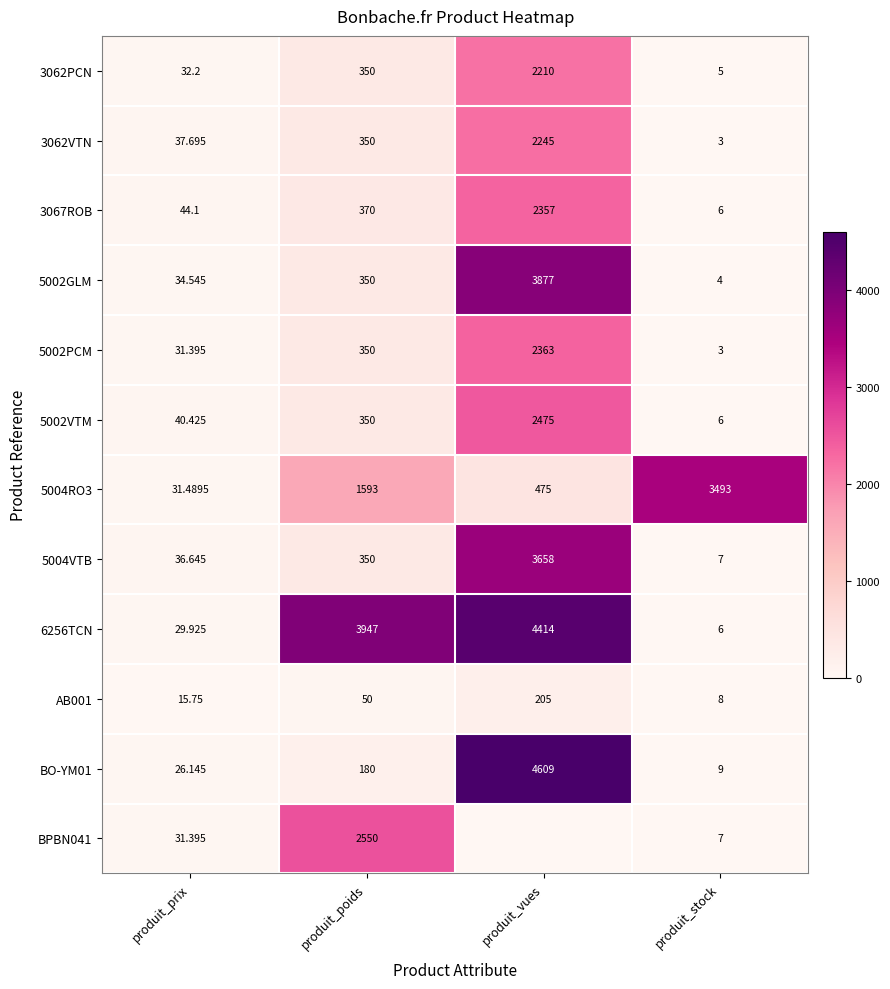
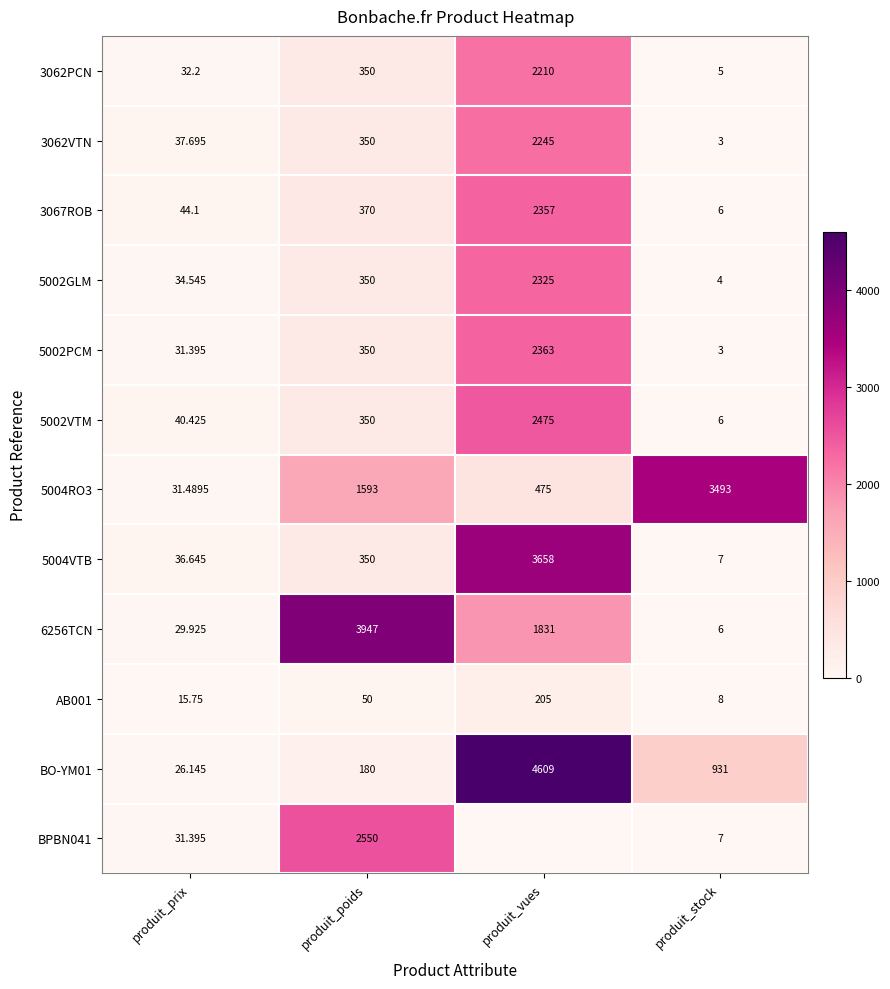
  {
    "3062PCN": {
      "produit_prix": 32.2,
      "produit_poids": 350,
      "produit_vues": 2210,
      "produit_stock": 5
    },
    "3062VTN": {
      "produit_prix": 37.695,
      "produit_poids": 350,
      "produit_vues": 2245,
      "produit_stock": 3
    },
    "3067ROB": {
      "produit_prix": 44.1,
      "produit_poids": 370,
      "produit_vues": 2357,
      "produit_stock": 6
    },
    "5002GLM": {
      "produit_prix": 34.545,
      "produit_poids": 350,
-     "produit_vues": 3877,
+     "produit_vues": 2325,
      "produit_stock": 4
    },
    "5002PCM": {
      "produit_prix": 31.395,
      "produit_poids": 350,
      "produit_vues": 2363,
      "produit_stock": 3
    },
    "5002VTM": {
      "produit_prix": 40.425,
      "produit_poids": 350,
      "produit_vues": 2475,
      "produit_stock": 6
    },
    "5004RO3": {
      "produit_prix": 31.4895,
      "produit_poids": 1593,
      "produit_vues": 475,
      "produit_stock": 3493
    },
    "5004VTB": {
      "produit_prix": 36.645,
      "produit_poids": 350,
      "produit_vues": 3658,
      "produit_stock": 7
    },
    "6256TCN": {
      "produit_prix": 29.925,
      "produit_poids": 3947,
-     "produit_vues": 4414,
+     "produit_vues": 1831,
      "produit_stock": 6
    },
    "AB001": {
      "produit_prix": 15.75,
      "produit_poids": 50,
      "produit_vues": 205,
      "produit_stock": 8
    },
    "BO-YM01": {
      "produit_prix": 26.145,
      "produit_poids": 180,
      "produit_vues": 4609,
-     "produit_stock": 9
+     "produit_stock": 931
    },
    "BPBN041": {
      "produit_prix": 31.395,
      "produit_poids": 2550,
      "produit_stock": 7
    }
  }
